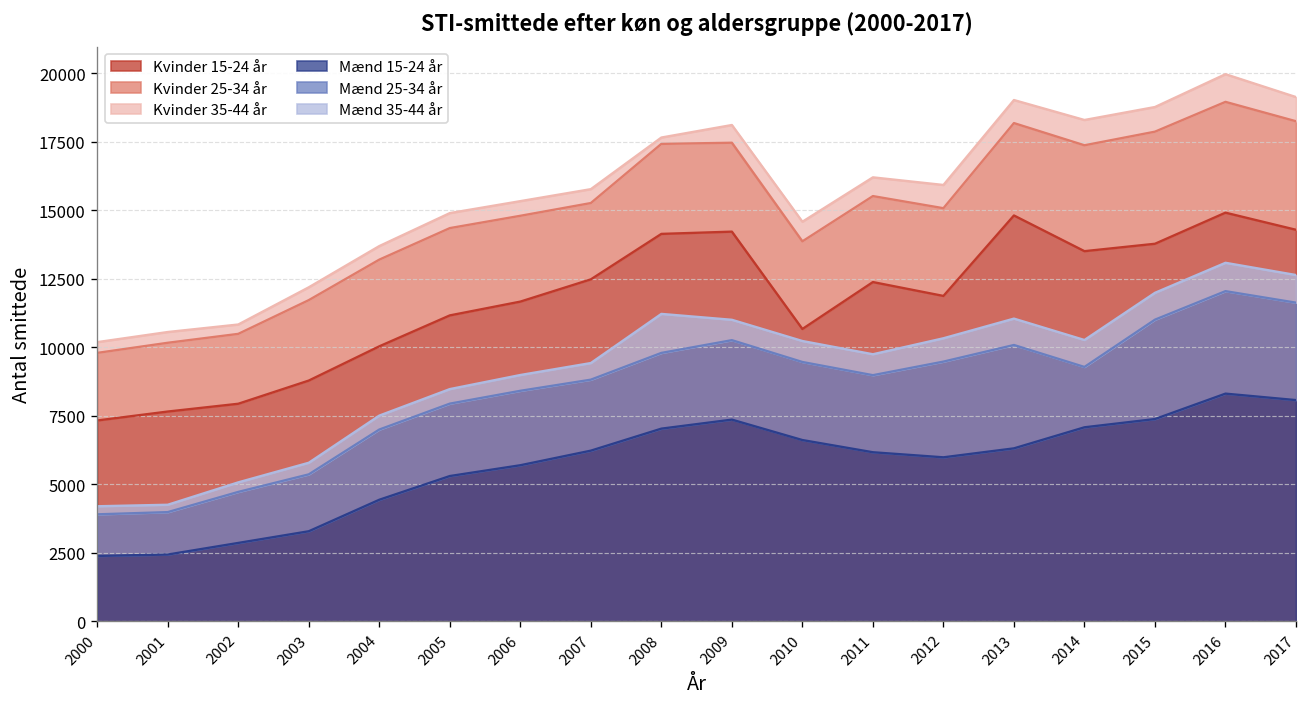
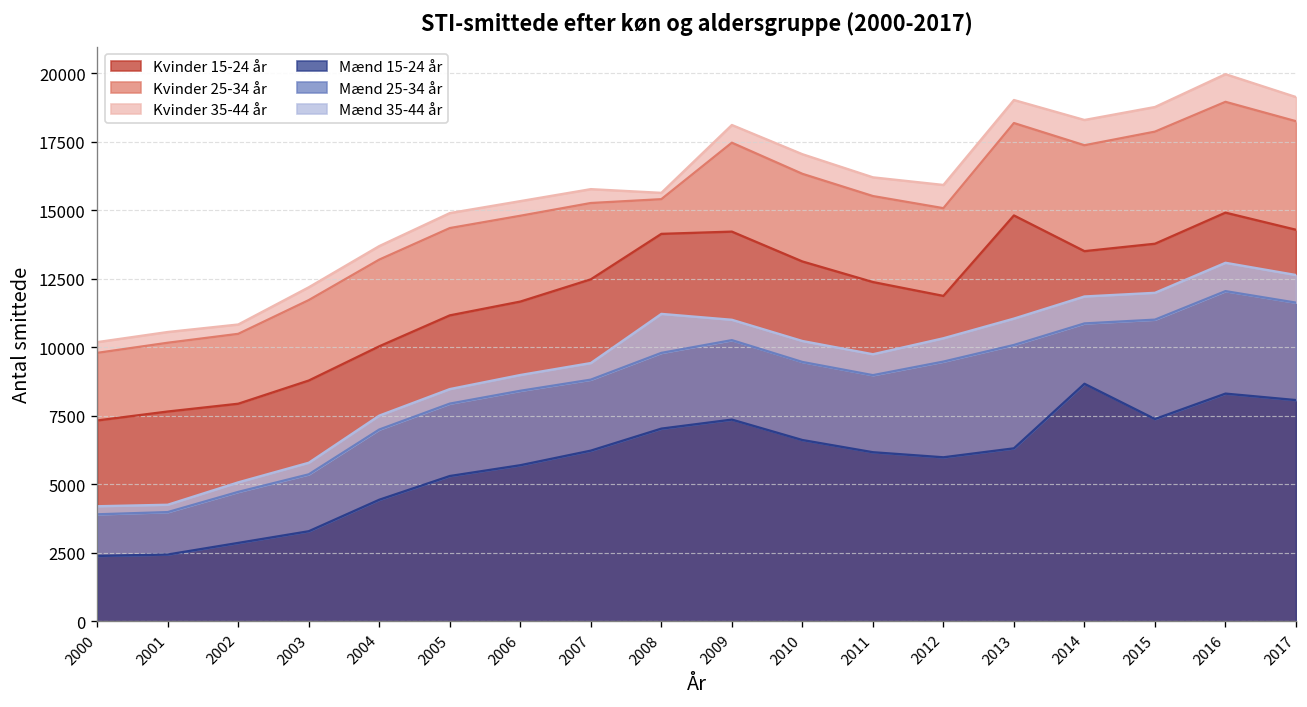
  {
    "Kvinder 15-24 år": {
      "2000": 7300,
      "2001": 7700,
      "2002": 7900,
      "2003": 8800,
      "2004": 10000,
      "2005": 11200,
      "2006": 11700,
      "2007": 12500,
      "2008": 14100,
      "2009": 14200,
-     "2010": 10700,
+     "2010": 13100,
      "2011": 12400,
      "2012": 11900,
      "2013": 14800,
      "2014": 13500,
      "2015": 13800,
      "2016": 14900,
      "2017": 14300
    },
    "Kvinder 25-34 år": {
      "2000": 2500,
      "2001": 2500,
      "2002": 2500,
      "2003": 2900,
      "2004": 3200,
      "2005": 3200,
      "2006": 3100,
      "2007": 2800,
-     "2008": 3300,
+     "2008": 1300,
      "2009": 3200,
      "2010": 3200,
      "2011": 3100,
      "2012": 3200,
      "2013": 3400,
      "2014": 3900,
      "2015": 4100,
      "2016": 4000,
      "2017": 4000
    },
    "Kvinder 35-44 år": {
      "2000": 400,
      "2001": 400,
      "2002": 300,
      "2003": 500,
      "2004": 500,
      "2005": 500,
      "2006": 500,
      "2007": 500,
      "2008": 200,
      "2009": 600,
      "2010": 700,
      "2011": 700,
      "2012": 800,
      "2013": 800,
      "2014": 900,
      "2015": 900,
      "2016": 1000,
      "2017": 900
    },
    "Mænd 15-24 år": {
      "2000": 2400,
      "2001": 2400,
      "2002": 2900,
      "2003": 3300,
      "2004": 4400,
      "2005": 5300,
      "2006": 5700,
      "2007": 6200,
      "2008": 7000,
      "2009": 7400,
      "2010": 6600,
      "2011": 6200,
      "2012": 6000,
      "2013": 6300,
-     "2014": 7100,
+     "2014": 8700,
      "2015": 7400,
      "2016": 8300,
      "2017": 8100
    },
    "Mænd 25-34 år": {
      "2000": 1500,
      "2001": 1500,
      "2002": 1900,
      "2003": 2100,
      "2004": 2600,
      "2005": 2600,
      "2006": 2700,
      "2007": 2600,
      "2008": 2800,
      "2009": 2900,
      "2010": 2800,
      "2011": 2800,
      "2012": 3500,
      "2013": 3800,
      "2014": 2200,
      "2015": 3600,
      "2016": 3700,
      "2017": 3600
    },
    "Mænd 35-44 år": {
      "2000": 300,
      "2001": 300,
      "2002": 300,
      "2003": 400,
      "2004": 500,
      "2005": 500,
      "2006": 600,
      "2007": 600,
      "2008": 1400,
      "2009": 700,
      "2010": 800,
      "2011": 800,
      "2012": 900,
      "2013": 1000,
      "2014": 1000,
      "2015": 1000,
      "2016": 1000,
      "2017": 1000
    }
  }
